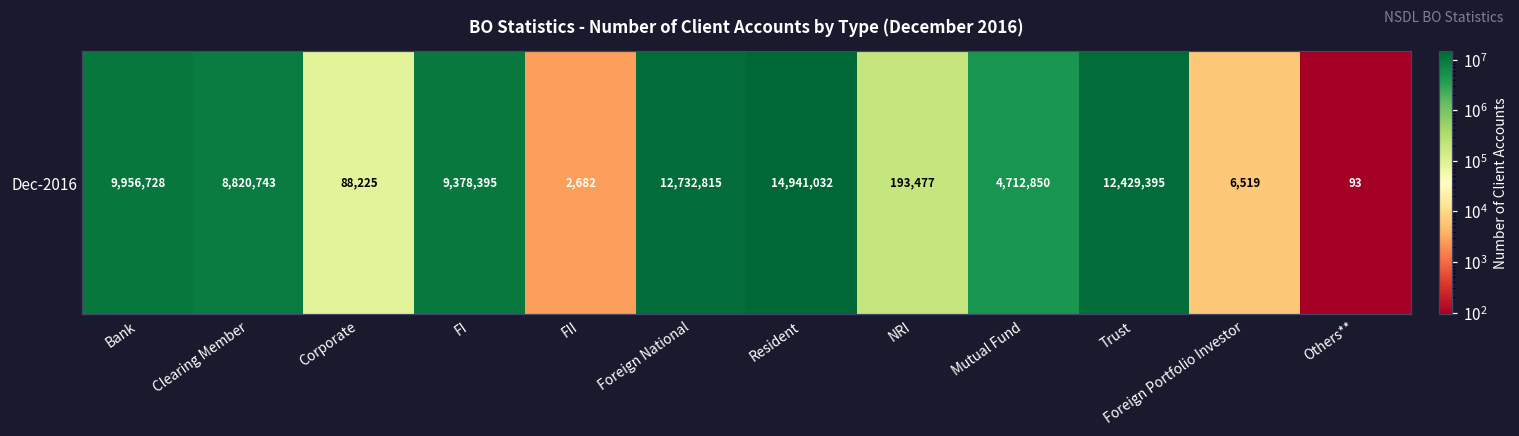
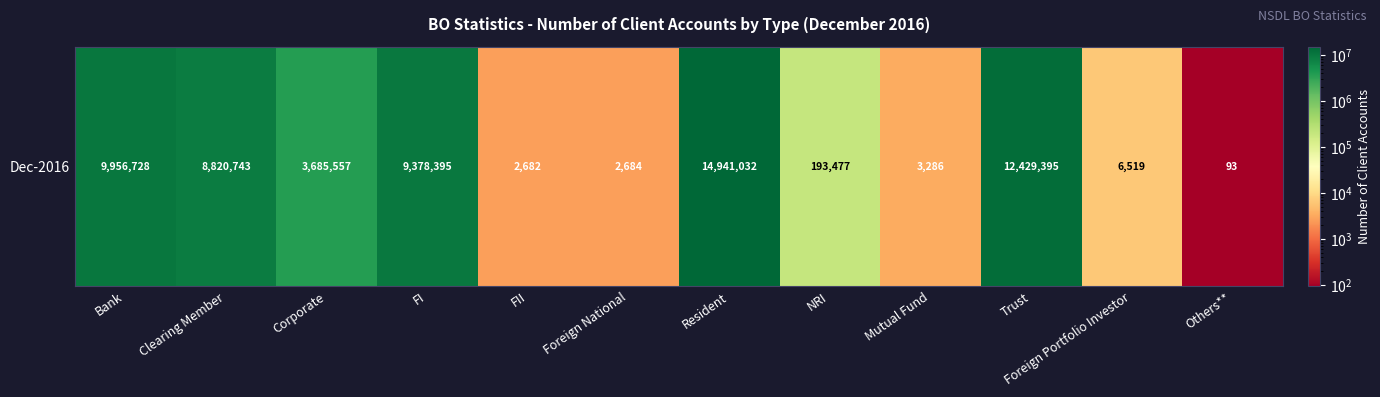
  {
    "Dec-2016": {
      "Bank": "9,956,728",
      "Clearing Member": "8,820,743",
-     "Corporate": "88,225",
+     "Corporate": "3,685,557",
      "FI": "9,378,395",
      "FII": "2,682",
-     "Foreign National": "12,732,815",
+     "Foreign National": "2,684",
      "Resident": "14,941,032",
      "NRI": "193,477",
-     "Mutual Fund": "4,712,850",
+     "Mutual Fund": "3,286",
      "Trust": "12,429,395",
      "Foreign Portfolio Investor": "6,519",
      "Others**": "93"
    }
  }
